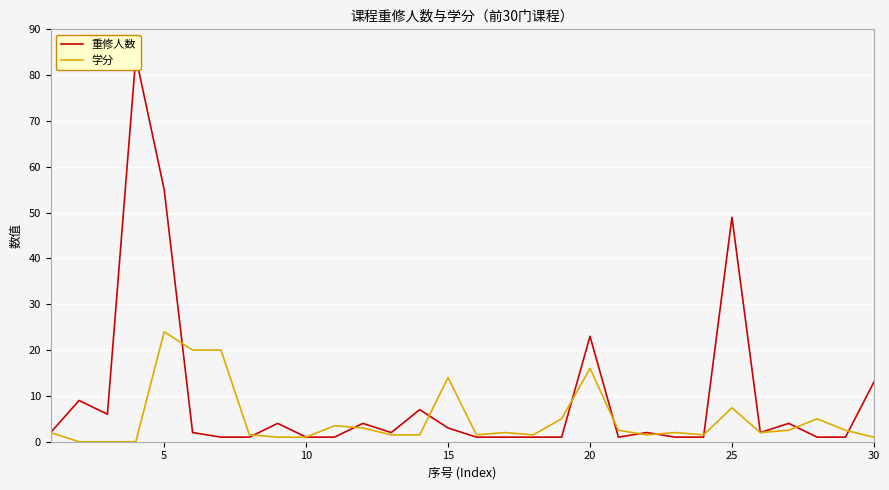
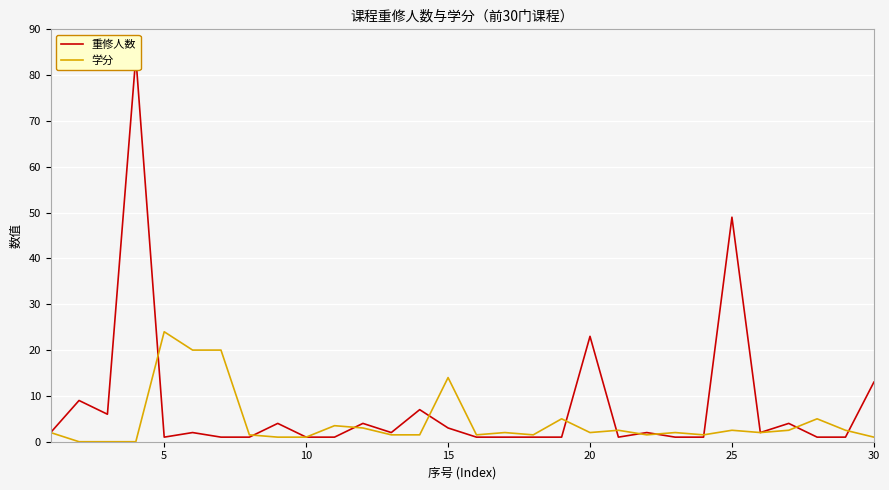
  {
    "重修人数": {
-     "5": 55,
+     "5": 1,
      "15": 3,
      "20": 23,
      "25": 49,
      "30": 13
    },
    "学分": {
      "5": 24,
      "15": 14,
-     "20": 16,
-     "25": 7,
+     "20": 2,
+     "25": 3,
      "30": 1
    }
  }
